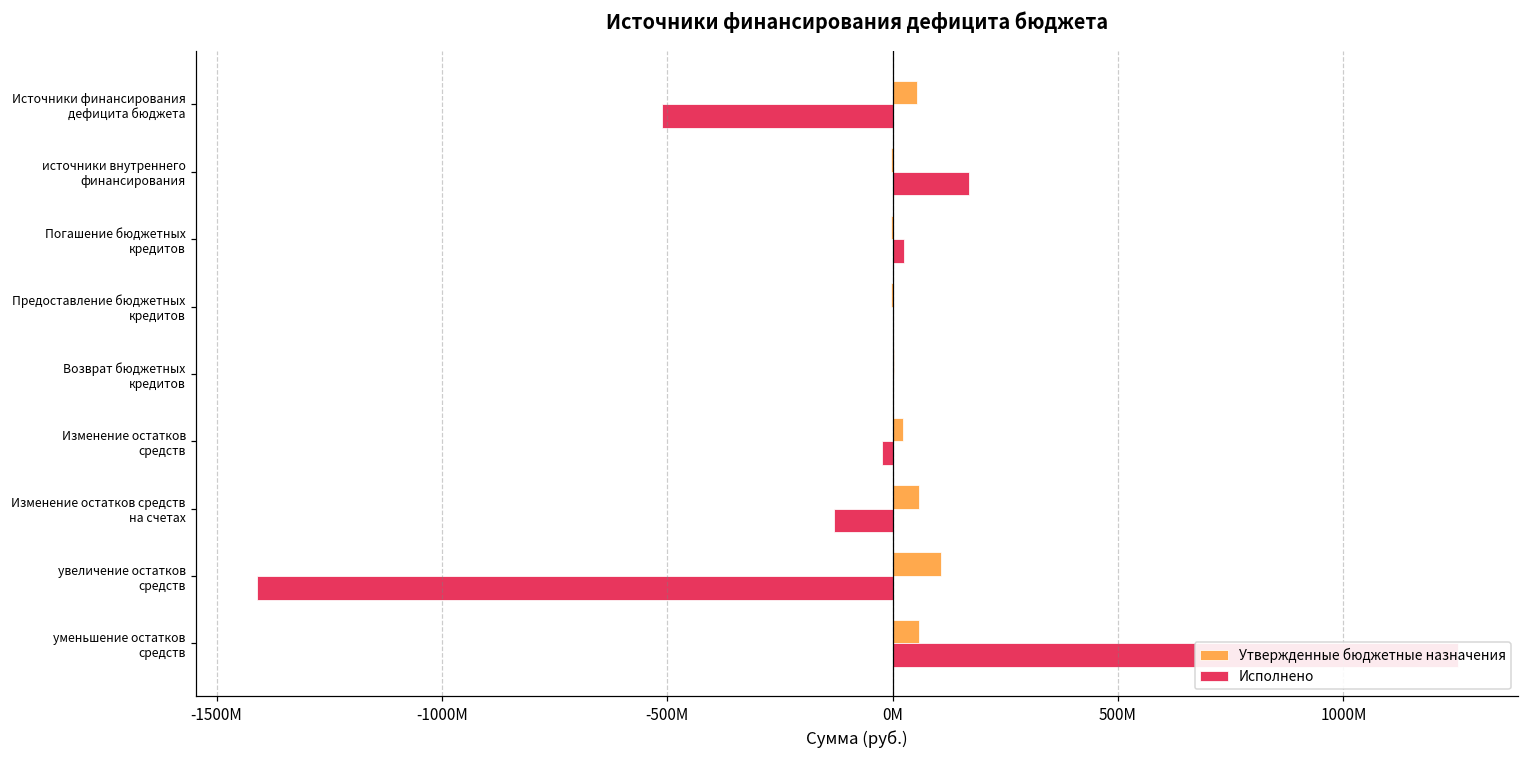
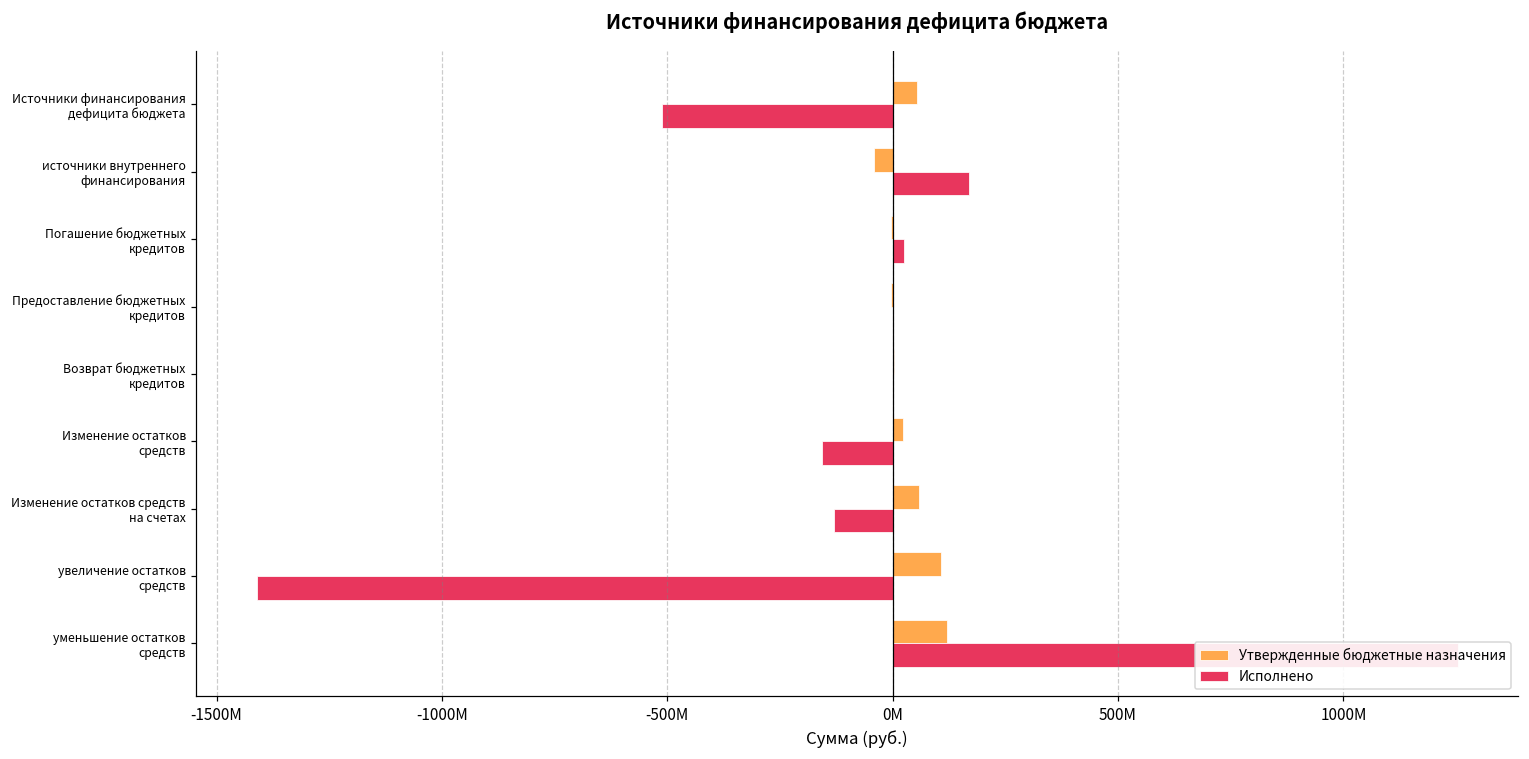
  {
    "Утвержденные бюджетные назначения": {
      "Источники финансирования дефицита бюджета": 50000000,
-     "источники внутреннего финансирования": 0,
+     "источники внутреннего финансирования": -40000000,
      "Изменение остатков средств": 20000000,
      "Изменение остатков средств на счетах": 60000000,
      "увеличение остатков средств": 110000000,
-     "уменьшение остатков средств": 60000000
+     "уменьшение остатков средств": 120000000
    },
    "Исполнено": {
      "Источники финансирования дефицита бюджета": -510000000,
      "источники внутреннего финансирования": 170000000,
      "Погашение бюджетных кредитов": 30000000,
      "Предоставление бюджетных кредитов": 0,
      "Возврат бюджетных кредитов": 0,
-     "Изменение остатков средств": -20000000,
+     "Изменение остатков средств": -160000000,
      "Изменение остатков средств на счетах": -130000000,
      "увеличение остатков средств": -1410000000
    }
  }
